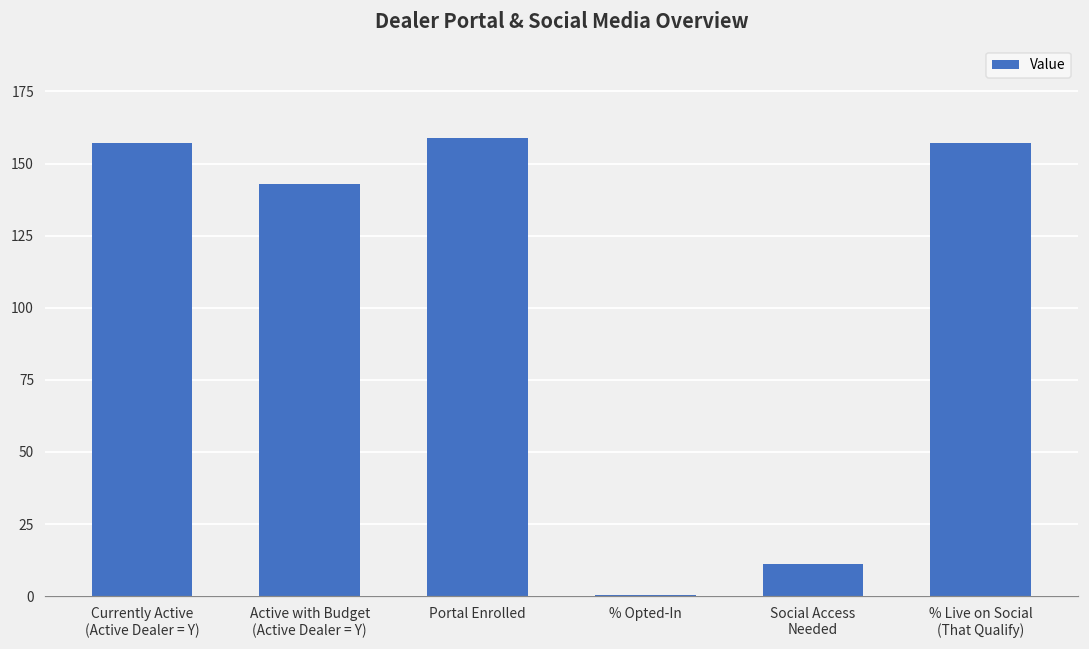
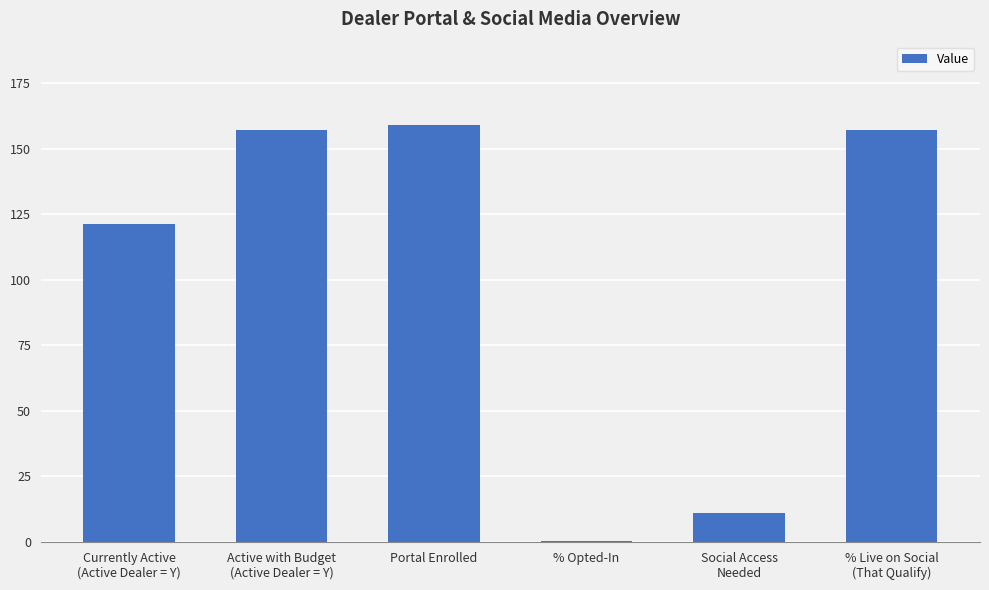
  {
-   "Currently Active (Active Dealer = Y)": 157,
-   "Active with Budget (Active Dealer = Y)": 143,
+   "Currently Active (Active Dealer = Y)": 121,
+   "Active with Budget (Active Dealer = Y)": 157,
    "Portal Enrolled": 159,
    "Social Access Needed": 11,
    "% Live on Social (That Qualify)": 157
  }
